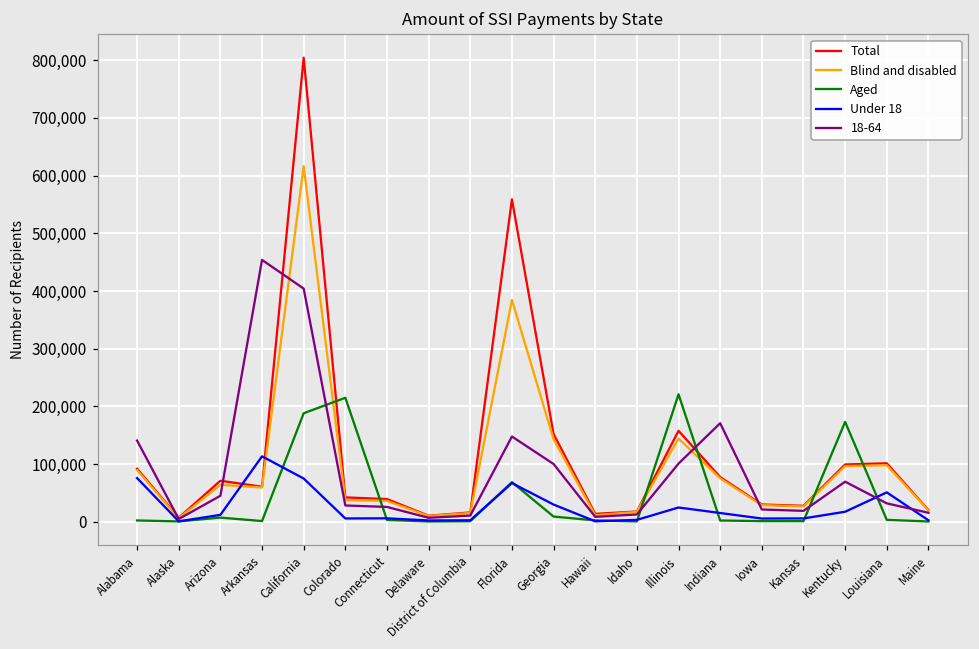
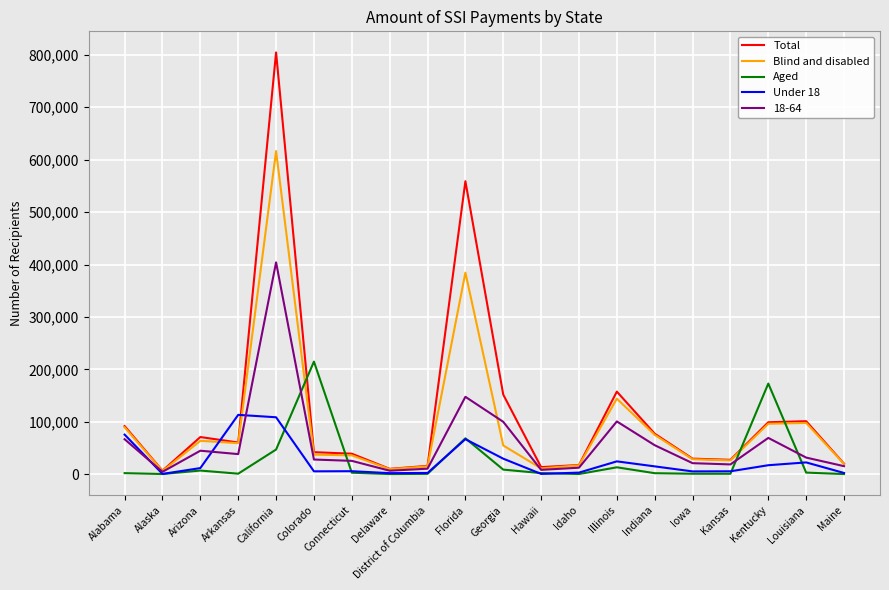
  {
    "Total": {
      "Arizona": "70,000",
      "California": "800,000",
      "Florida": "560,000",
      "Georgia": "150,000",
      "Illinois": "160,000"
    },
    "Blind and disabled": {
      "Arizona": "60,000",
      "California": "620,000",
      "Florida": "380,000",
-     "Georgia": "140,000",
+     "Georgia": "50,000",
      "Illinois": "140,000"
    },
    "Aged": {
      "Alabama": "0",
      "Arkansas": "0",
-     "California": "190,000",
+     "California": "50,000",
      "Colorado": "210,000",
      "Georgia": "10,000",
-     "Illinois": "220,000",
+     "Illinois": "10,000",
      "Indiana": "0",
      "Kentucky": "170,000",
      "Louisiana": "0"
    },
    "Under 18": {
      "Alabama": "80,000",
      "Arkansas": "110,000",
-     "California": "70,000",
+     "California": "110,000",
      "Colorado": "10,000",
      "Georgia": "30,000",
      "Illinois": "20,000",
      "Indiana": "20,000",
      "Kentucky": "20,000",
-     "Louisiana": "50,000"
+     "Louisiana": "20,000"
    },
    "18-64": {
-     "Alabama": "140,000",
+     "Alabama": "70,000",
      "Arizona": "50,000",
-     "Arkansas": "450,000",
+     "Arkansas": "40,000",
      "California": "400,000",
      "Colorado": "30,000",
      "Connecticut": "30,000",
      "Florida": "150,000",
      "Georgia": "100,000",
      "Illinois": "100,000",
-     "Indiana": "170,000",
+     "Indiana": "60,000",
      "Iowa": "20,000",
      "Kansas": "20,000",
      "Kentucky": "70,000",
      "Louisiana": "30,000"
    }
  }
